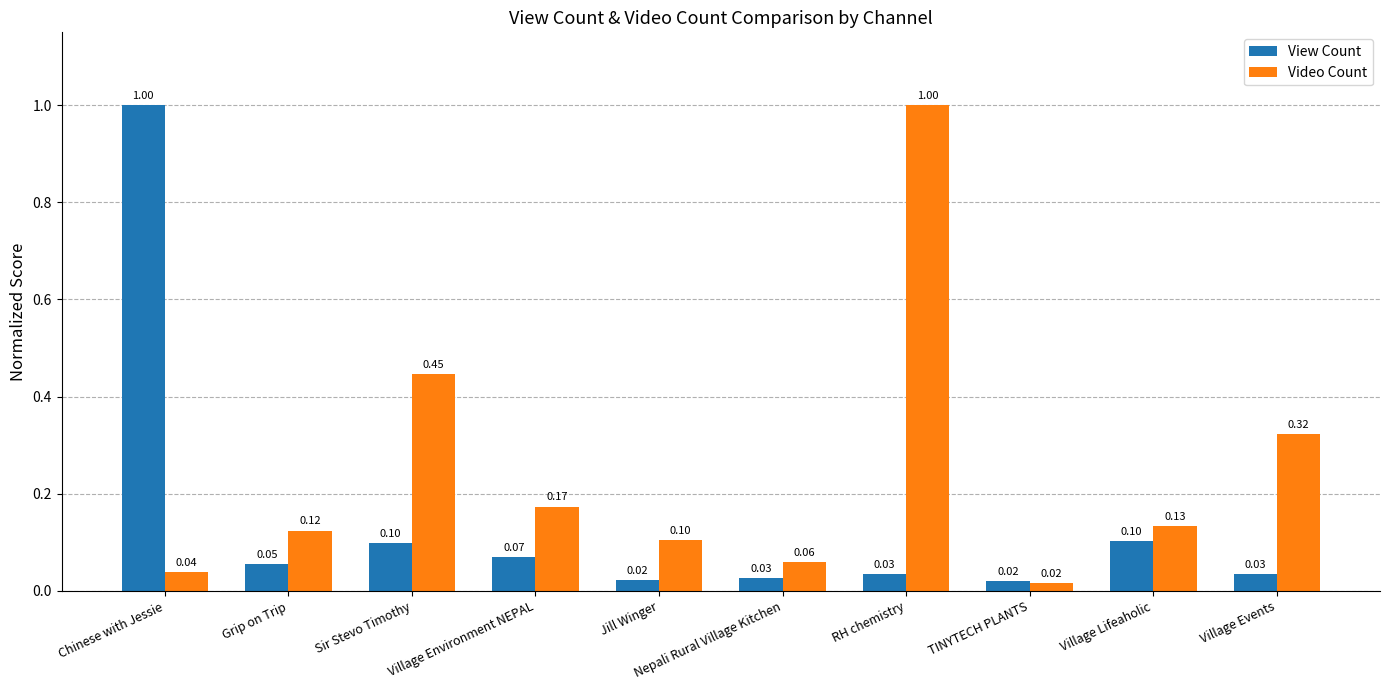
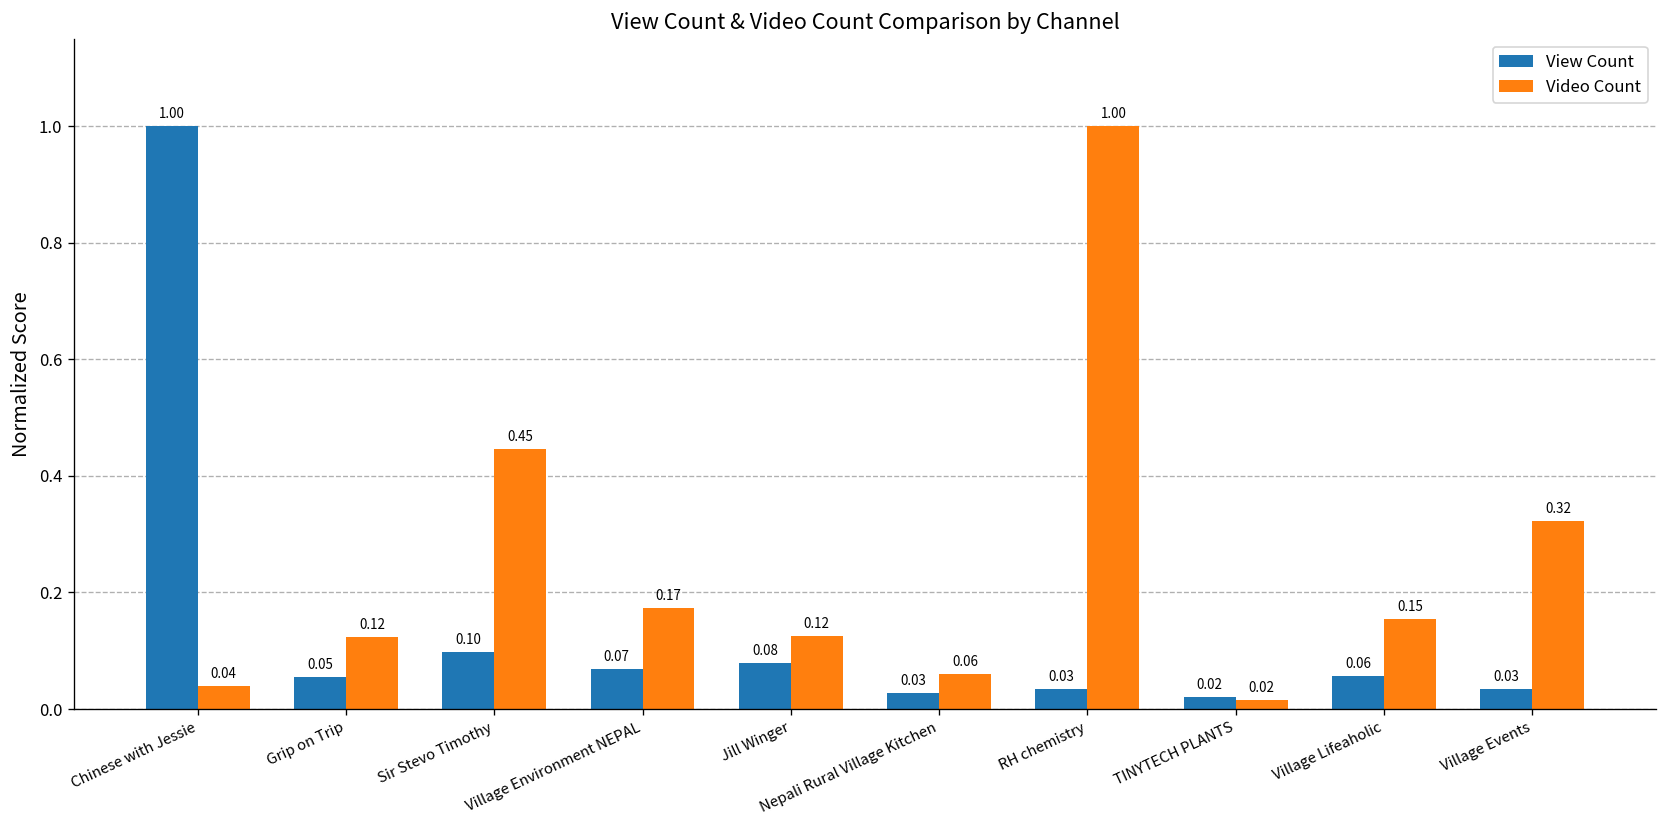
  {
    "View Count": {
      "Chinese with Jessie": 1.00,
      "Grip on Trip": 0.05,
      "Sir Stevo Timothy": 0.10,
      "Village Environment NEPAL": 0.07,
-     "Jill Winger": 0.02,
+     "Jill Winger": 0.08,
      "Nepali Rural Village Kitchen": 0.03,
      "RH chemistry": 0.03,
      "TINYTECH PLANTS": 0.02,
-     "Village Lifeaholic": 0.10,
+     "Village Lifeaholic": 0.06,
      "Village Events": 0.03
    },
    "Video Count": {
      "Chinese with Jessie": 0.04,
      "Grip on Trip": 0.12,
      "Sir Stevo Timothy": 0.45,
      "Village Environment NEPAL": 0.17,
-     "Jill Winger": 0.10,
+     "Jill Winger": 0.12,
      "Nepali Rural Village Kitchen": 0.06,
      "RH chemistry": 1.00,
      "TINYTECH PLANTS": 0.02,
-     "Village Lifeaholic": 0.13,
+     "Village Lifeaholic": 0.15,
      "Village Events": 0.32
    }
  }
